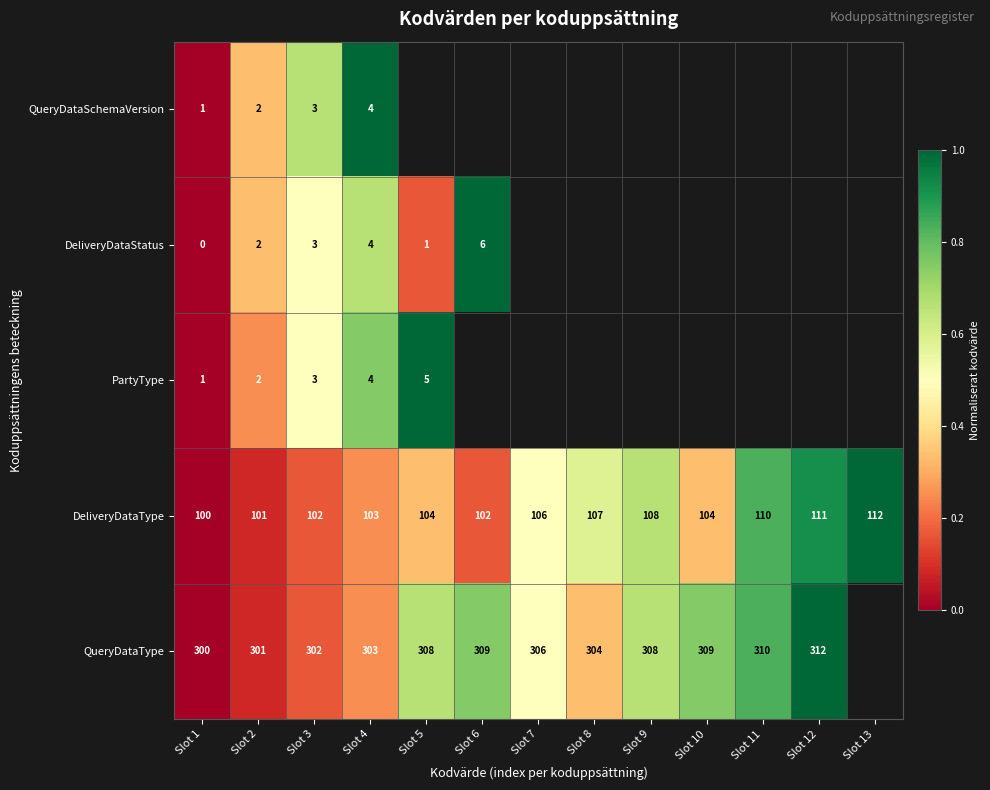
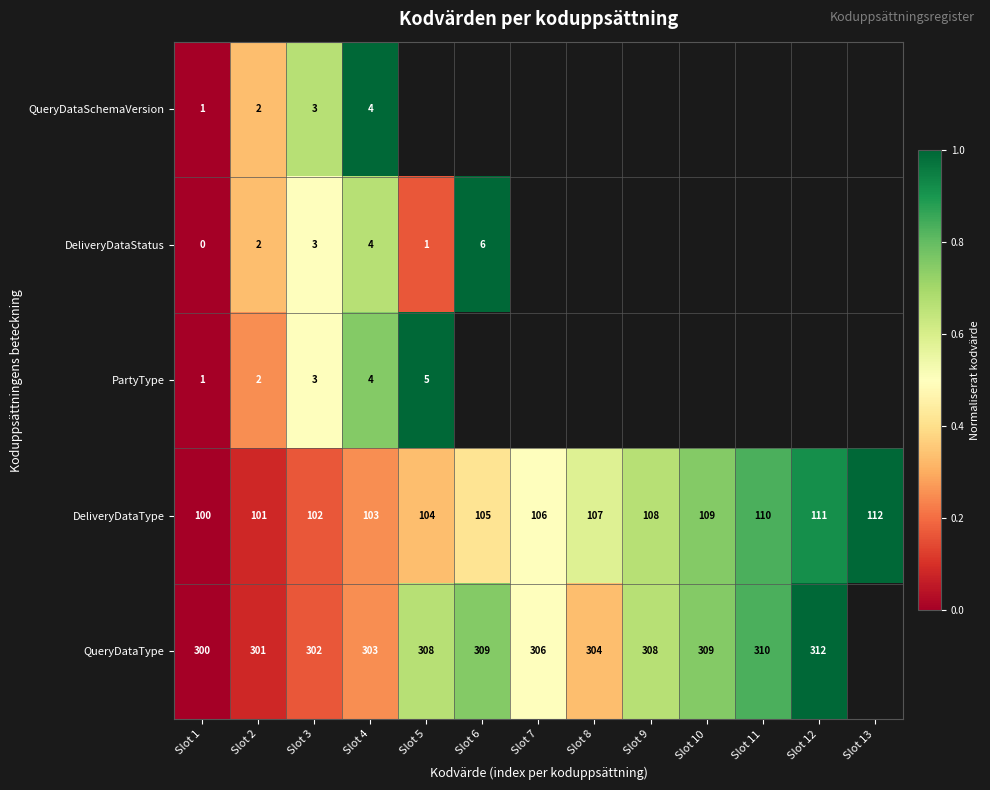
  {
    "QueryDataSchemaVersion": {
      "Slot 1": 1,
      "Slot 2": 2,
      "Slot 3": 3,
      "Slot 4": 4
    },
    "DeliveryDataStatus": {
      "Slot 1": 0,
      "Slot 2": 2,
      "Slot 3": 3,
      "Slot 4": 4,
      "Slot 5": 1,
      "Slot 6": 6
    },
    "PartyType": {
      "Slot 1": 1,
      "Slot 2": 2,
      "Slot 3": 3,
      "Slot 4": 4,
      "Slot 5": 5
    },
    "DeliveryDataType": {
      "Slot 1": 100,
      "Slot 2": 101,
      "Slot 3": 102,
      "Slot 4": 103,
      "Slot 5": 104,
-     "Slot 6": 102,
+     "Slot 6": 105,
      "Slot 7": 106,
      "Slot 8": 107,
      "Slot 9": 108,
-     "Slot 10": 104,
+     "Slot 10": 109,
      "Slot 11": 110,
      "Slot 12": 111,
      "Slot 13": 112
    },
    "QueryDataType": {
      "Slot 1": 300,
      "Slot 2": 301,
      "Slot 3": 302,
      "Slot 4": 303,
      "Slot 5": 308,
      "Slot 6": 309,
      "Slot 7": 306,
      "Slot 8": 304,
      "Slot 9": 308,
      "Slot 10": 309,
      "Slot 11": 310,
      "Slot 12": 312
    }
  }
